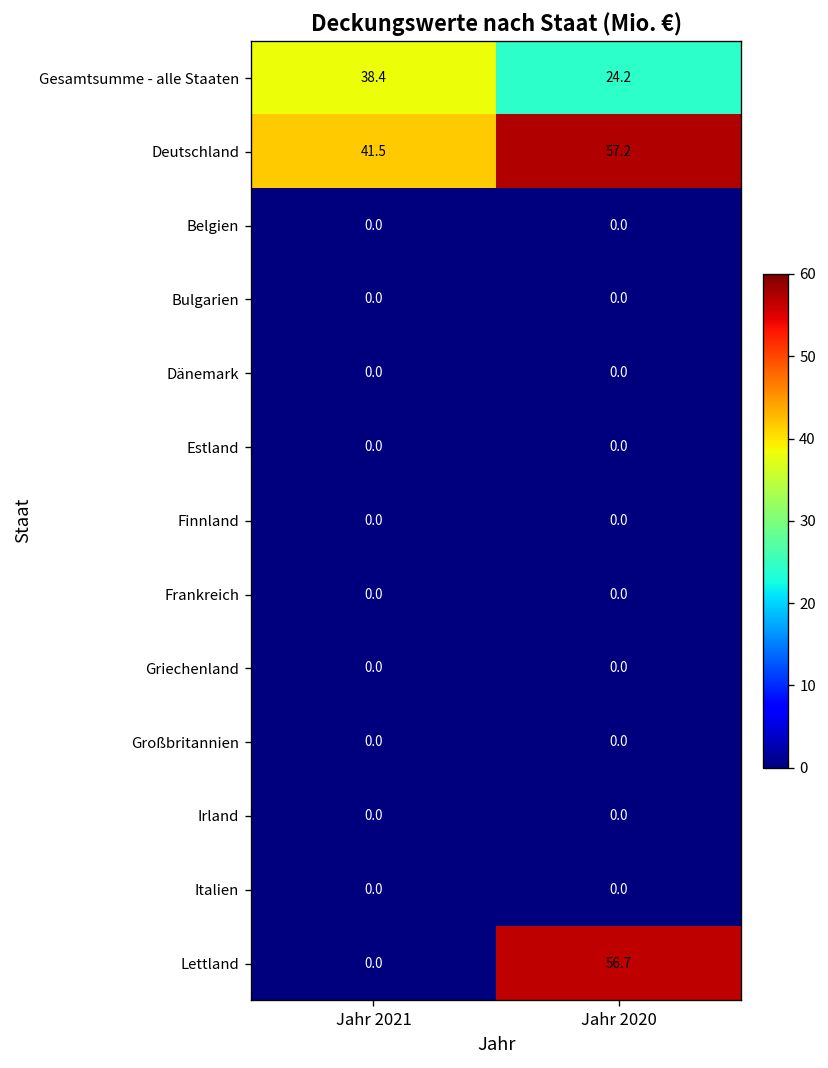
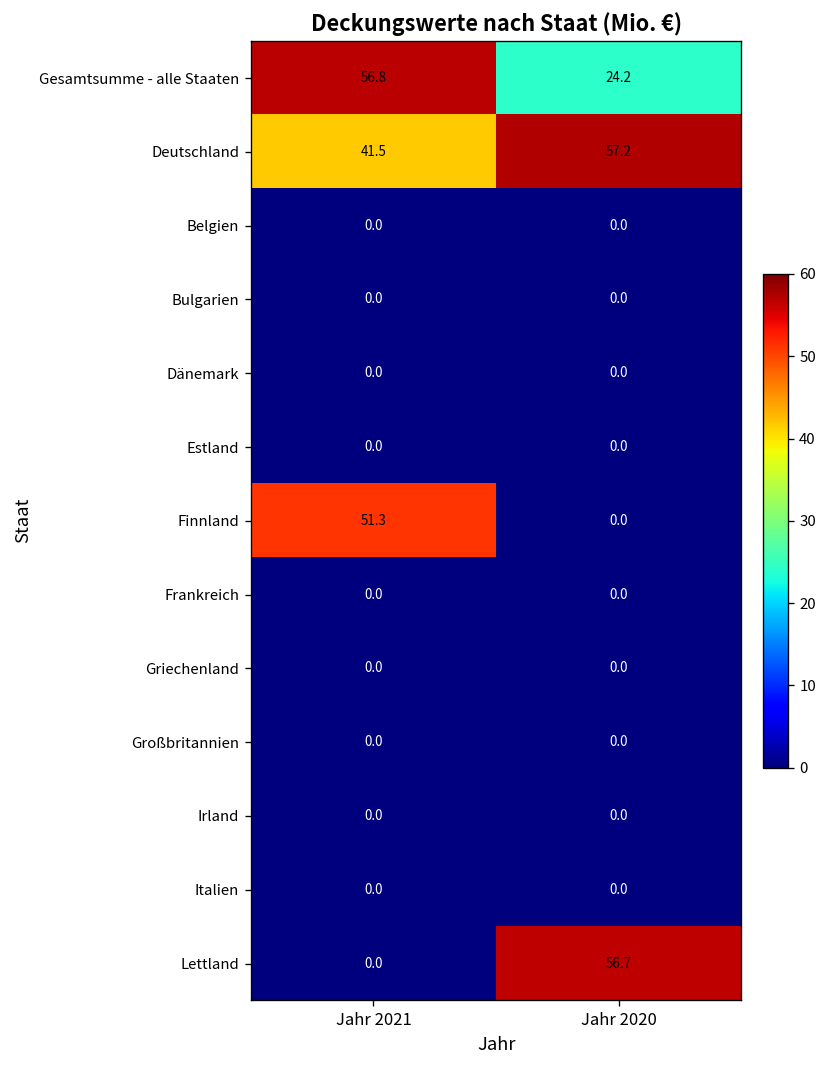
  {
    "Gesamtsumme - alle Staaten": {
-     "Jahr 2021": 38.4,
+     "Jahr 2021": 56.8,
      "Jahr 2020": 24.2
    },
    "Deutschland": {
      "Jahr 2021": 41.5,
      "Jahr 2020": 57.2
    },
    "Belgien": {
      "Jahr 2021": 0.0,
      "Jahr 2020": 0.0
    },
    "Bulgarien": {
      "Jahr 2021": 0.0,
      "Jahr 2020": 0.0
    },
    "Dänemark": {
      "Jahr 2021": 0.0,
      "Jahr 2020": 0.0
    },
    "Estland": {
      "Jahr 2021": 0.0,
      "Jahr 2020": 0.0
    },
    "Finnland": {
-     "Jahr 2021": 0.0,
+     "Jahr 2021": 51.3,
      "Jahr 2020": 0.0
    },
    "Frankreich": {
      "Jahr 2021": 0.0,
      "Jahr 2020": 0.0
    },
    "Griechenland": {
      "Jahr 2021": 0.0,
      "Jahr 2020": 0.0
    },
    "Großbritannien": {
      "Jahr 2021": 0.0,
      "Jahr 2020": 0.0
    },
    "Irland": {
      "Jahr 2021": 0.0,
      "Jahr 2020": 0.0
    },
    "Italien": {
      "Jahr 2021": 0.0,
      "Jahr 2020": 0.0
    },
    "Lettland": {
      "Jahr 2021": 0.0,
      "Jahr 2020": 56.7
    }
  }
